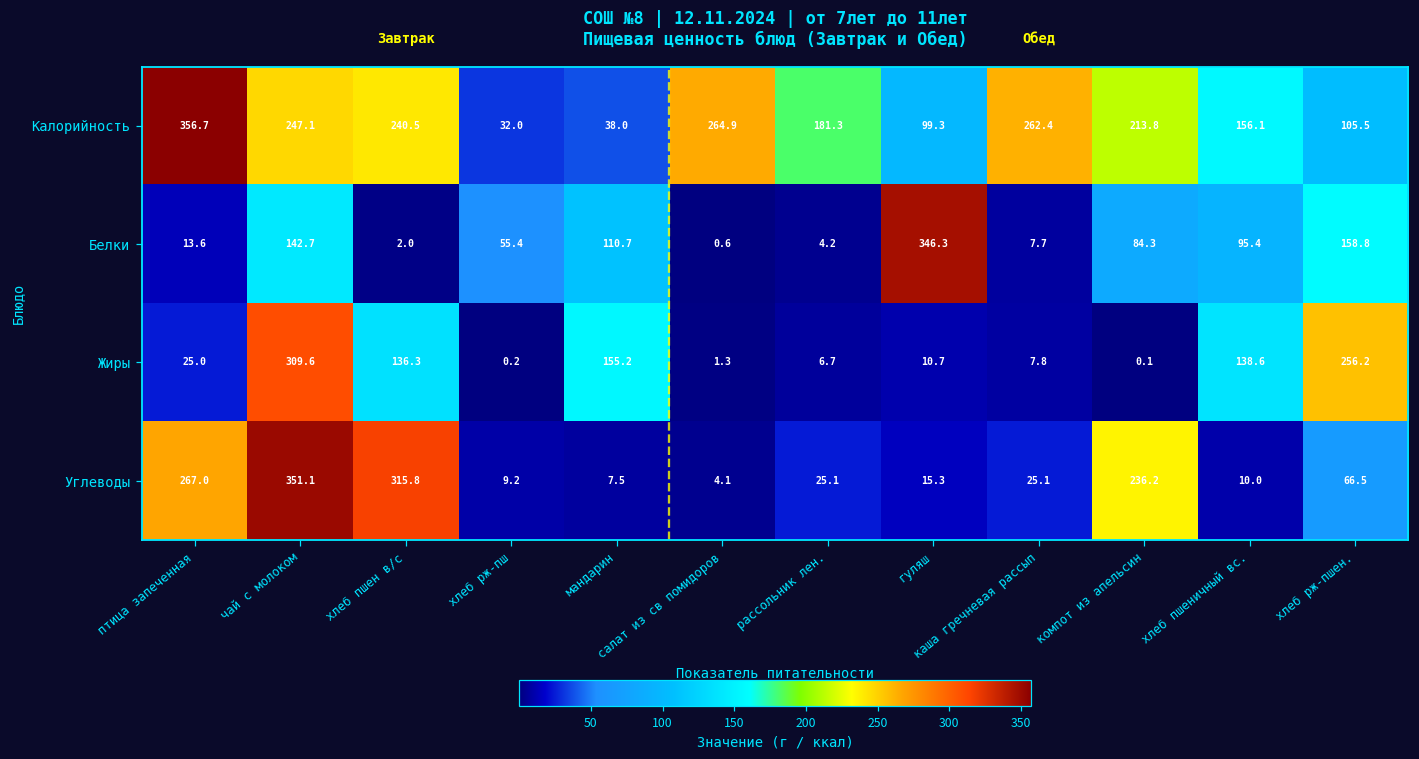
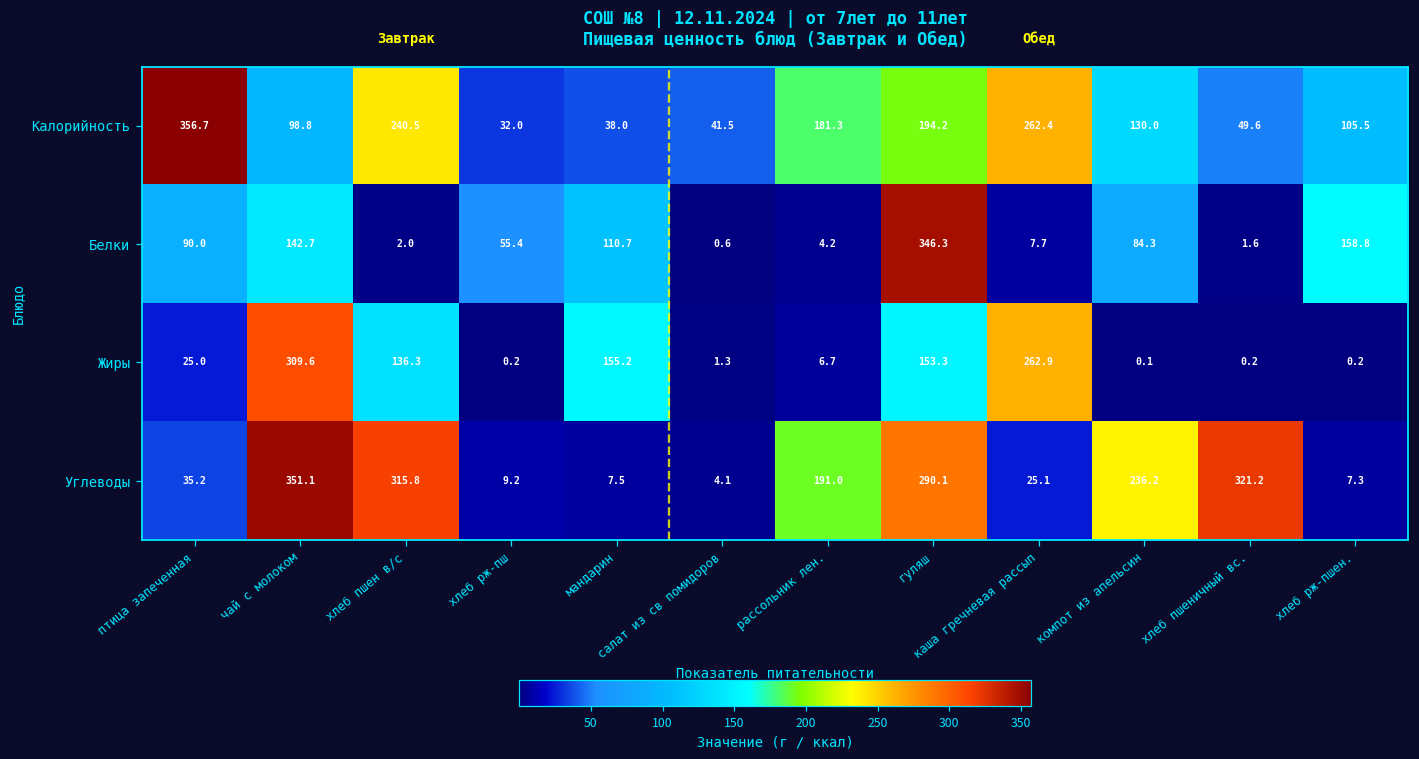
  {
    "Калорийность": {
      "птица запеченная": 356.7,
-     "чай с молоком": 247.1,
+     "чай с молоком": 98.8,
      "хлеб пшен в/с": 240.5,
      "хлеб рж-пш": 32.0,
      "мандарин": 38.0,
-     "салат из св помидоров": 264.9,
+     "салат из св помидоров": 41.5,
      "рассольник лен.": 181.3,
-     "гуляш": 99.3,
+     "гуляш": 194.2,
      "каша гречневая рассып": 262.4,
-     "компот из апельсин": 213.8,
-     "хлеб пшеничный вс.": 156.1,
+     "компот из апельсин": 130.0,
+     "хлеб пшеничный вс.": 49.6,
      "хлеб рж-пшен.": 105.5
    },
    "Белки": {
-     "птица запеченная": 13.6,
+     "птица запеченная": 90.0,
      "чай с молоком": 142.7,
      "хлеб пшен в/с": 2.0,
      "хлеб рж-пш": 55.4,
      "мандарин": 110.7,
      "салат из св помидоров": 0.6,
      "рассольник лен.": 4.2,
      "гуляш": 346.3,
      "каша гречневая рассып": 7.7,
      "компот из апельсин": 84.3,
-     "хлеб пшеничный вс.": 95.4,
+     "хлеб пшеничный вс.": 1.6,
      "хлеб рж-пшен.": 158.8
    },
    "Жиры": {
      "птица запеченная": 25.0,
      "чай с молоком": 309.6,
      "хлеб пшен в/с": 136.3,
      "хлеб рж-пш": 0.2,
      "мандарин": 155.2,
      "салат из св помидоров": 1.3,
      "рассольник лен.": 6.7,
-     "гуляш": 10.7,
-     "каша гречневая рассып": 7.8,
+     "гуляш": 153.3,
+     "каша гречневая рассып": 262.9,
      "компот из апельсин": 0.1,
-     "хлеб пшеничный вс.": 138.6,
-     "хлеб рж-пшен.": 256.2
+     "хлеб пшеничный вс.": 0.2,
+     "хлеб рж-пшен.": 0.2
    },
    "Углеводы": {
-     "птица запеченная": 267.0,
+     "птица запеченная": 35.2,
      "чай с молоком": 351.1,
      "хлеб пшен в/с": 315.8,
      "хлеб рж-пш": 9.2,
      "мандарин": 7.5,
      "салат из св помидоров": 4.1,
-     "рассольник лен.": 25.1,
-     "гуляш": 15.3,
+     "рассольник лен.": 191.0,
+     "гуляш": 290.1,
      "каша гречневая рассып": 25.1,
      "компот из апельсин": 236.2,
-     "хлеб пшеничный вс.": 10.0,
-     "хлеб рж-пшен.": 66.5
+     "хлеб пшеничный вс.": 321.2,
+     "хлеб рж-пшен.": 7.3
    }
  }
